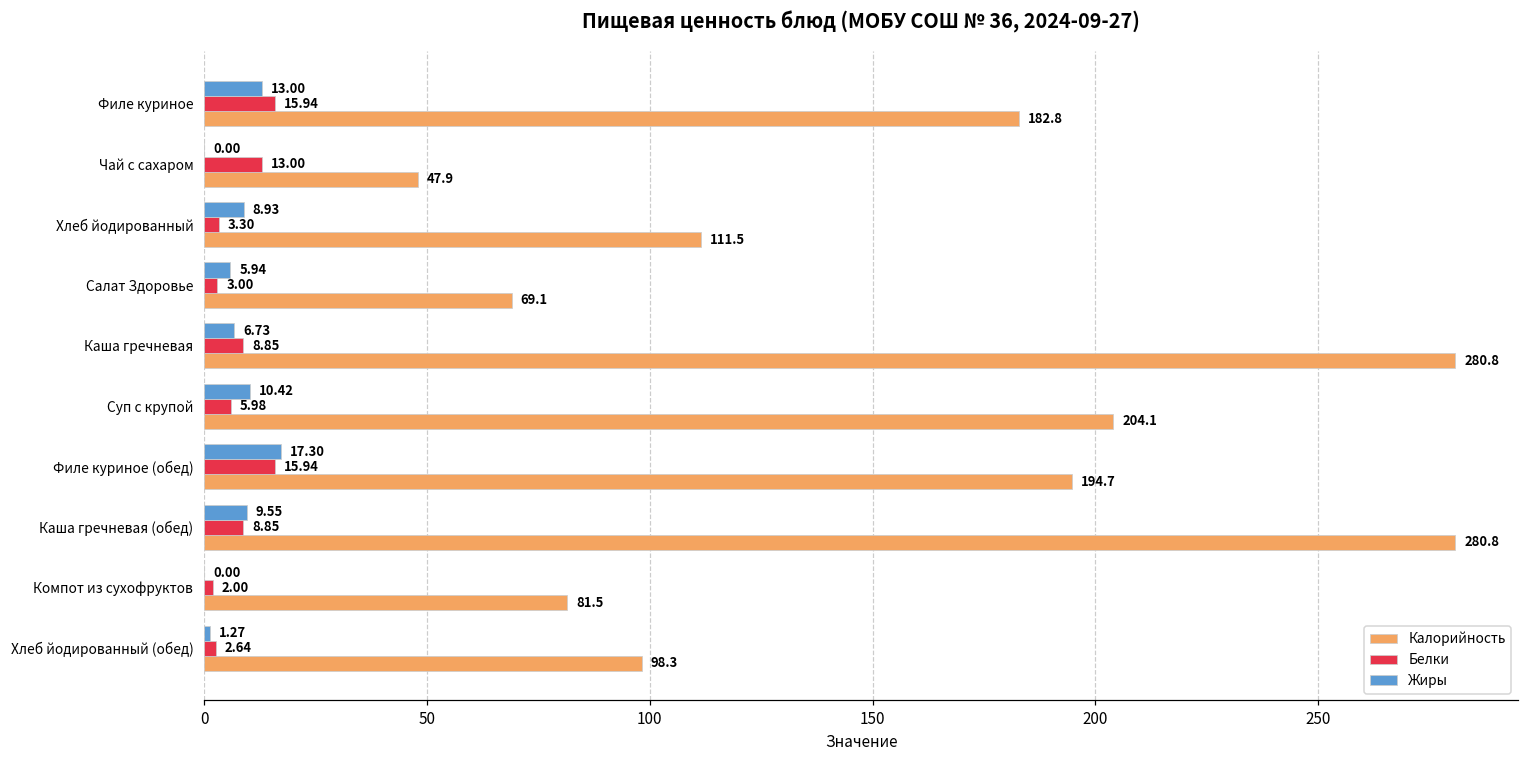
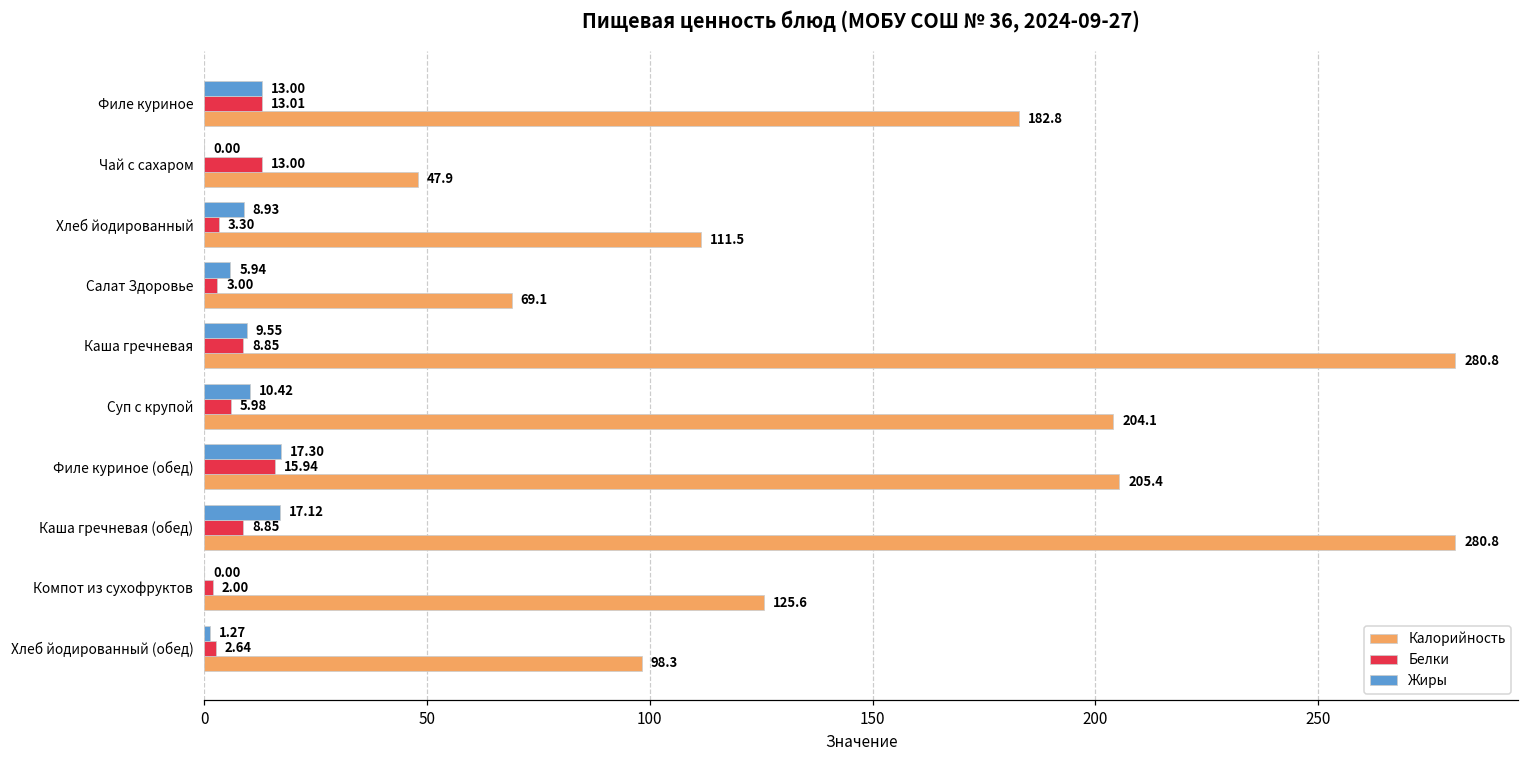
  {
    "Калорийность": {
      "Филе куриное": 182.8,
      "Чай с сахаром": 47.9,
      "Хлеб йодированный": 111.5,
      "Салат Здоровье": 69.1,
      "Каша гречневая": 280.8,
      "Суп с крупой": 204.1,
-     "Филе куриное (обед)": 194.7,
+     "Филе куриное (обед)": 205.4,
      "Каша гречневая (обед)": 280.8,
-     "Компот из сухофруктов": 81.5,
+     "Компот из сухофруктов": 125.6,
      "Хлеб йодированный (обед)": 98.3
    },
    "Белки": {
-     "Филе куриное": 15.94,
+     "Филе куриное": 13.01,
      "Чай с сахаром": 13.00,
      "Хлеб йодированный": 3.30,
      "Салат Здоровье": 3.00,
      "Каша гречневая": 8.85,
      "Суп с крупой": 5.98,
      "Филе куриное (обед)": 15.94,
      "Каша гречневая (обед)": 8.85,
      "Компот из сухофруктов": 2.00,
      "Хлеб йодированный (обед)": 2.64
    },
    "Жиры": {
      "Филе куриное": 13.00,
      "Чай с сахаром": 0.00,
      "Хлеб йодированный": 8.93,
      "Салат Здоровье": 5.94,
-     "Каша гречневая": 6.73,
+     "Каша гречневая": 9.55,
      "Суп с крупой": 10.42,
      "Филе куриное (обед)": 17.30,
-     "Каша гречневая (обед)": 9.55,
+     "Каша гречневая (обед)": 17.12,
      "Компот из сухофруктов": 0.00,
      "Хлеб йодированный (обед)": 1.27
    }
  }
